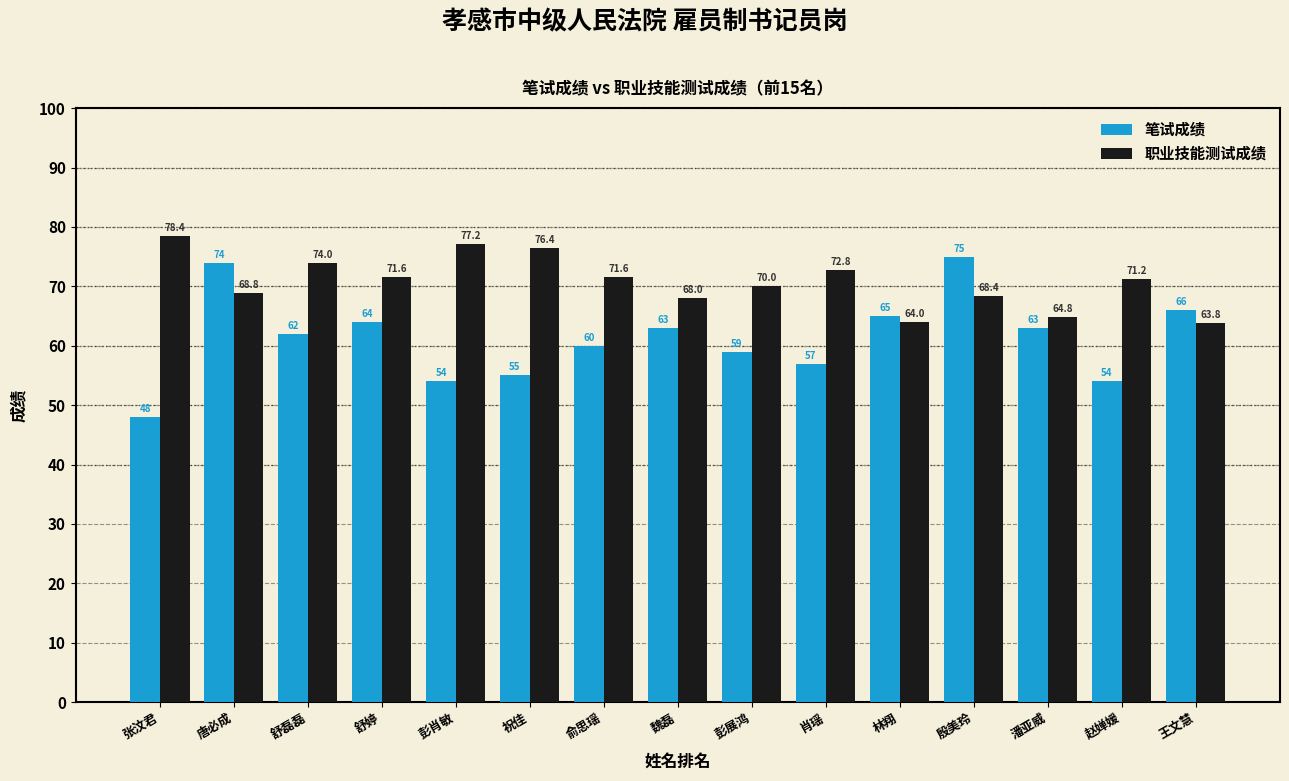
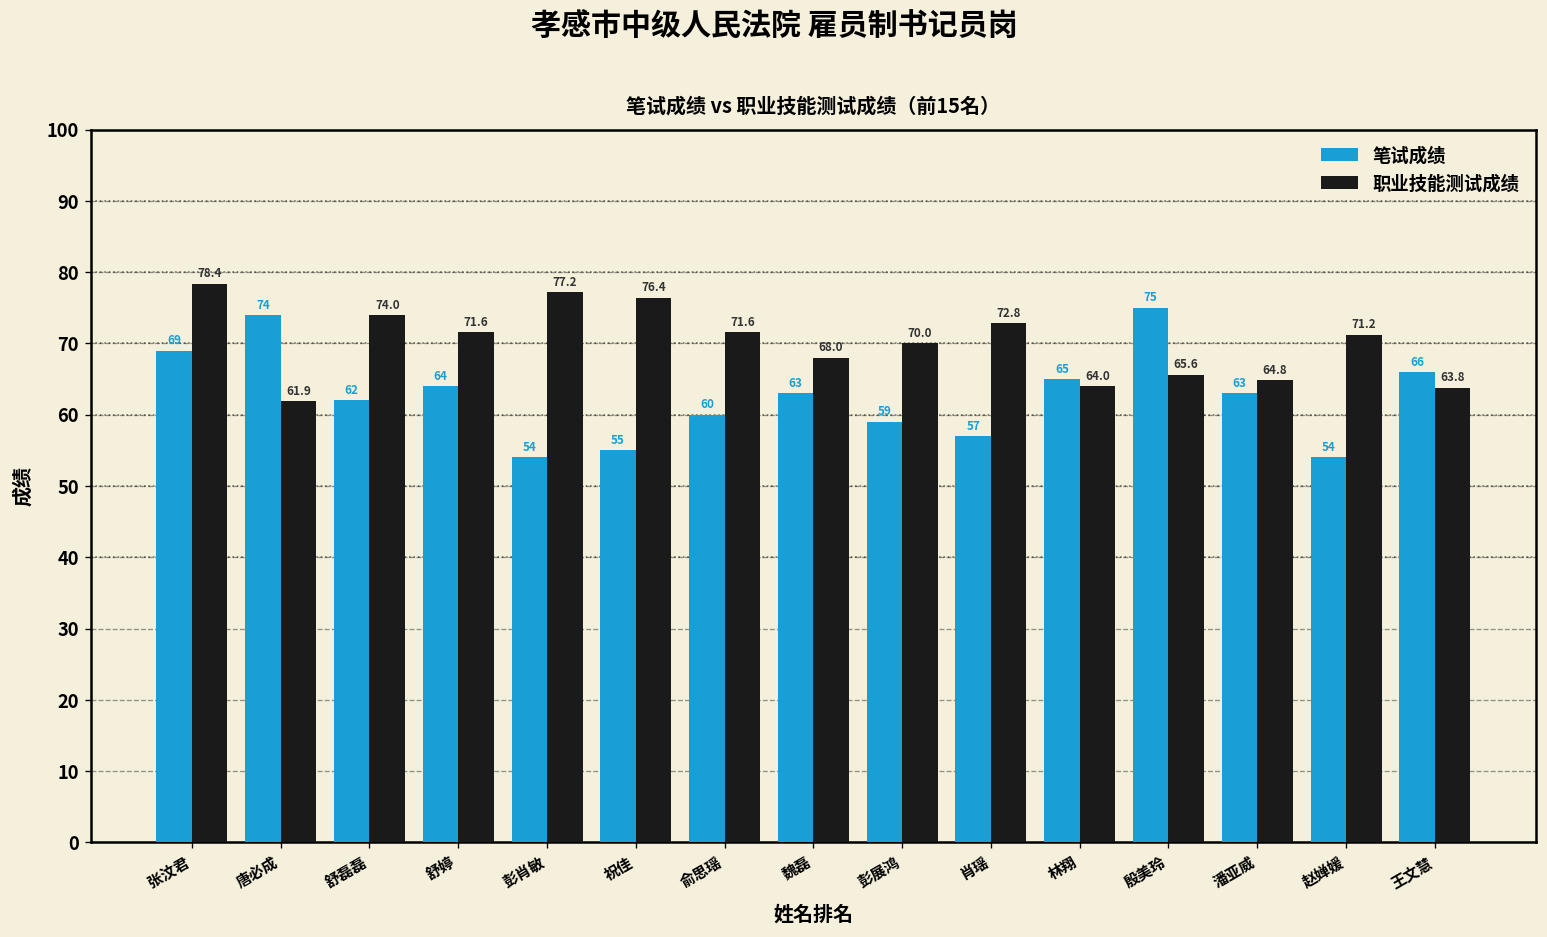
  {
    "笔试成绩": {
-     "张汶君": 48,
+     "张汶君": 69,
      "唐必成": 74,
      "舒磊磊": 62,
      "舒婷": 64,
      "彭肖敏": 54,
      "祝佳": 55,
      "俞思瑶": 60,
      "魏磊": 63,
      "彭展鸿": 59,
      "肖瑶": 57,
      "林翔": 65,
      "殷美玲": 75,
      "潘亚威": 63,
      "赵婵媛": 54,
      "王文慧": 66
    },
    "职业技能测试成绩": {
      "张汶君": 78.4,
-     "唐必成": 68.8,
+     "唐必成": 61.9,
      "舒磊磊": 74.0,
      "舒婷": 71.6,
      "彭肖敏": 77.2,
      "祝佳": 76.4,
      "俞思瑶": 71.6,
      "魏磊": 68.0,
      "彭展鸿": 70.0,
      "肖瑶": 72.8,
      "林翔": 64.0,
-     "殷美玲": 68.4,
+     "殷美玲": 65.6,
      "潘亚威": 64.8,
      "赵婵媛": 71.2,
      "王文慧": 63.8
    }
  }
